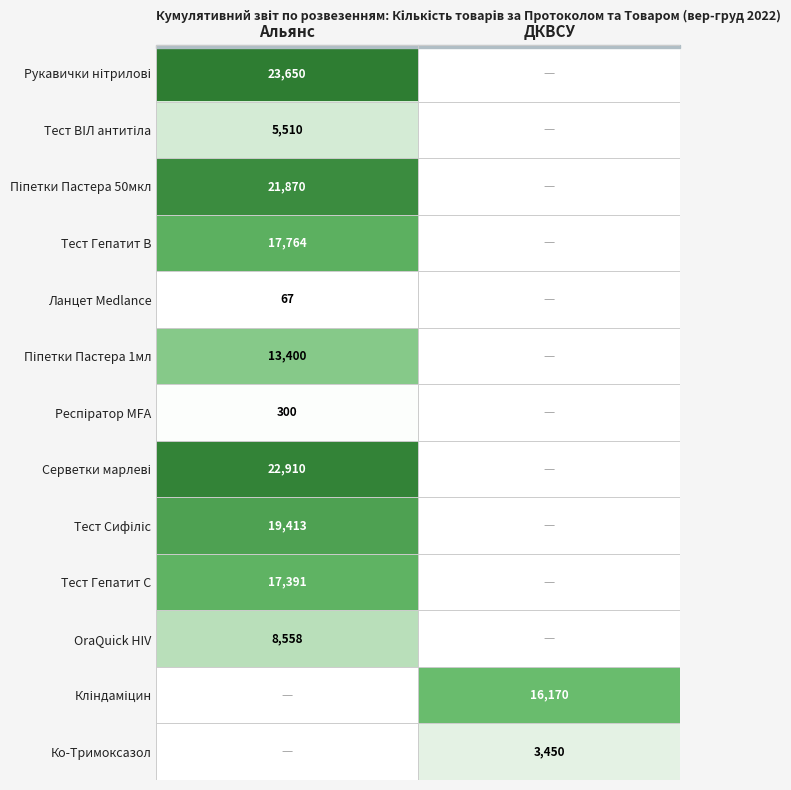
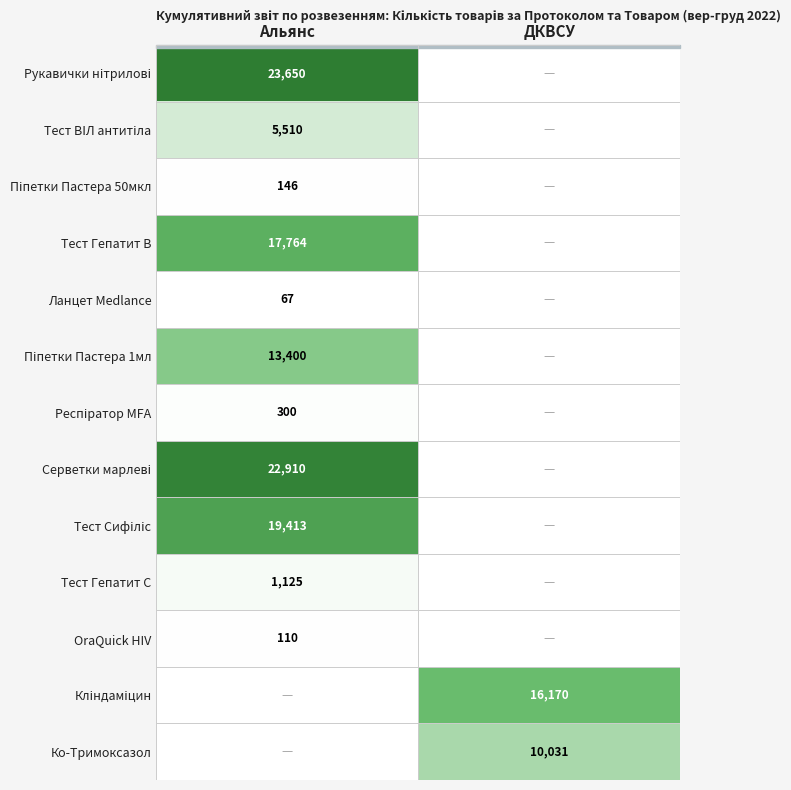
  {
    "Рукавички нітрилові": {
      "Альянс": "23,650"
    },
    "Тест ВІЛ антитіла": {
      "Альянс": "5,510"
    },
    "Піпетки Пастера 50мкл": {
-     "Альянс": "21,870"
+     "Альянс": "146"
    },
    "Тест Гепатит B": {
      "Альянс": "17,764"
    },
    "Ланцет Medlance": {
      "Альянс": "67"
    },
    "Піпетки Пастера 1мл": {
      "Альянс": "13,400"
    },
    "Респіратор MFA": {
      "Альянс": "300"
    },
    "Серветки марлеві": {
      "Альянс": "22,910"
    },
    "Тест Сифіліс": {
      "Альянс": "19,413"
    },
    "Тест Гепатит C": {
-     "Альянс": "17,391"
+     "Альянс": "1,125"
    },
    "OraQuick HIV": {
-     "Альянс": "8,558"
+     "Альянс": "110"
    },
    "Кліндаміцин": {
      "ДКВСУ": "16,170"
    },
    "Ко-Тримоксазол": {
-     "ДКВСУ": "3,450"
+     "ДКВСУ": "10,031"
    }
  }
